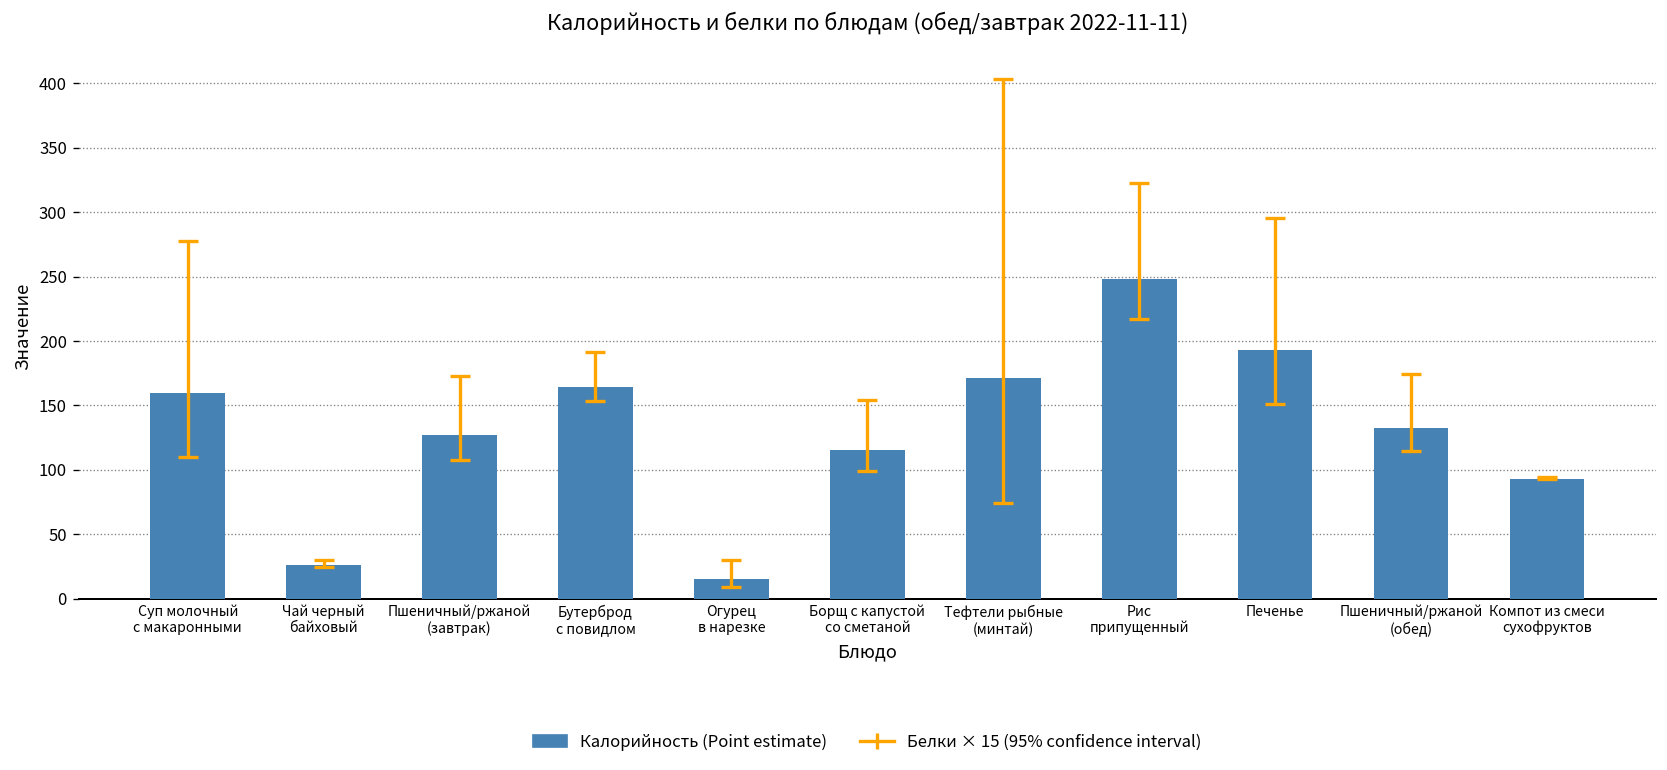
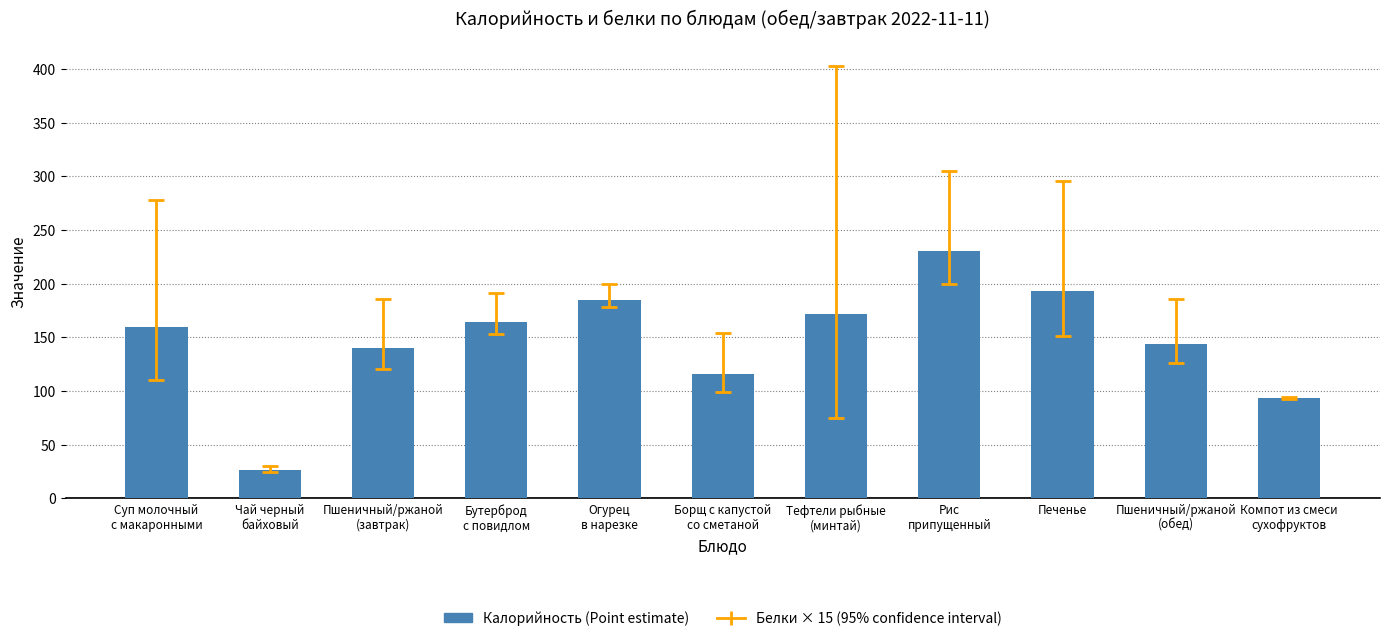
  {
    "Калорийность (Point estimate)": {
      "Суп молочный с макаронными": 160,
      "Чай черный байховый": 26,
-     "Пшеничный/ржаной (завтрак)": 127,
+     "Пшеничный/ржаной (завтрак)": 140,
      "Бутерброд с повидлом": 164,
-     "Огурец в нарезке": 15,
+     "Огурец в нарезке": 184,
      "Борщ с капустой со сметаной": 115,
      "Тефтели рыбные (минтай)": 171,
-     "Рис припущенный": 248,
+     "Рис припущенный": 230,
      "Печенье": 193,
-     "Пшеничный/ржаной (обед)": 132,
+     "Пшеничный/ржаной (обед)": 144,
      "Компот из смеси сухофруктов": 93
    }
  }
